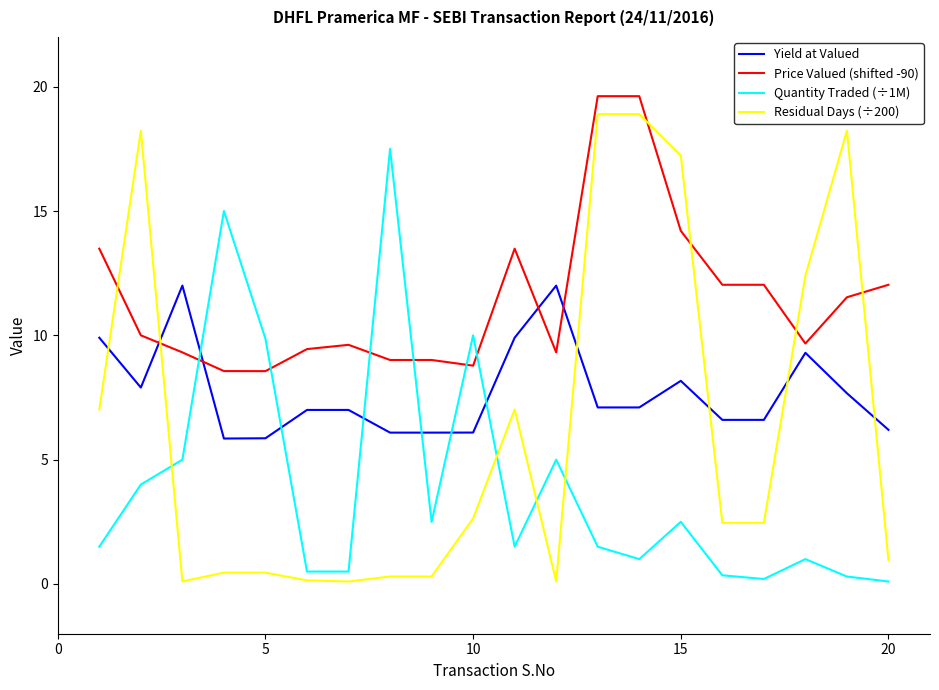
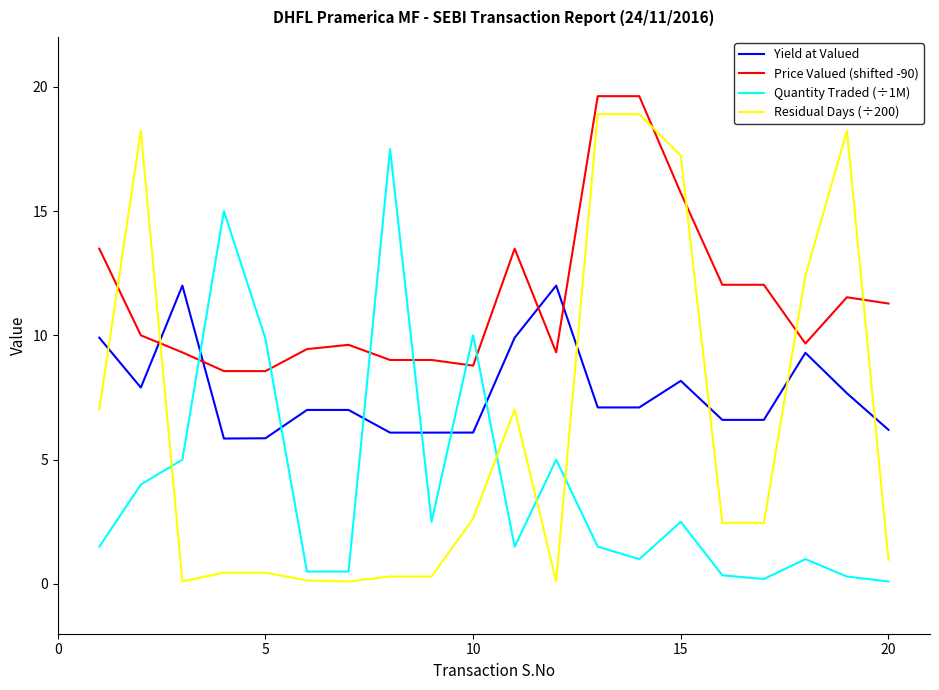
  {
    "Yield at Valued": {
      "5": 5.9,
      "10": 6.1,
      "15": 8.2,
      "20": 6.2
    },
    "Price Valued (shifted -90)": {
      "5": 8.6,
      "10": 8.8,
-     "15": 14.2,
-     "20": 12.0
+     "15": 15.7,
+     "20": 11.3
    },
    "Quantity Traded (÷1M)": {
      "5": 9.9,
      "10": 10.0,
      "15": 2.5,
      "20": 0.1
    },
    "Residual Days (÷200)": {
      "5": 0.5,
      "10": 2.6,
      "15": 17.2,
      "20": 1.0
    }
  }
